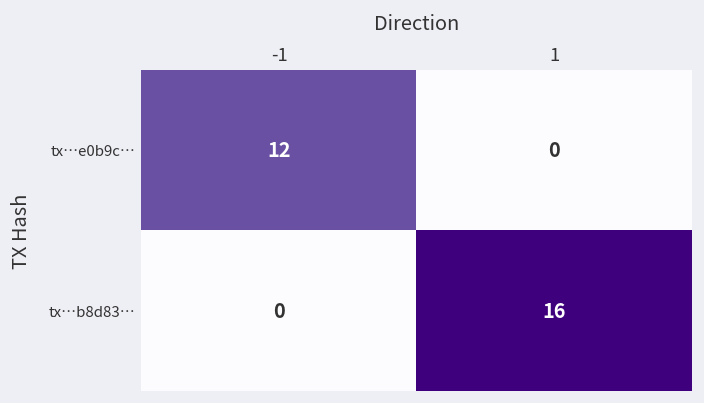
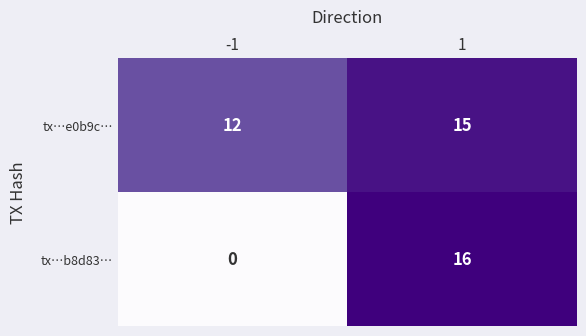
  {
    "tx…e0b9c…": {
      "-1": 12,
-     "1": 0
+     "1": 15
    },
    "tx…b8d83…": {
      "-1": 0,
      "1": 16
    }
  }
